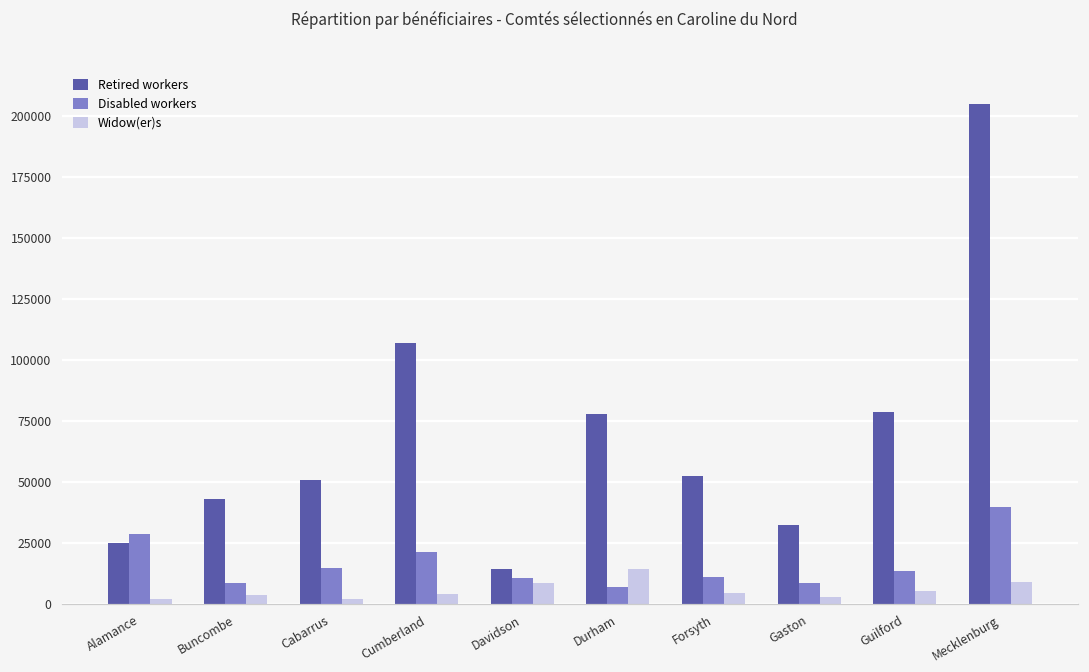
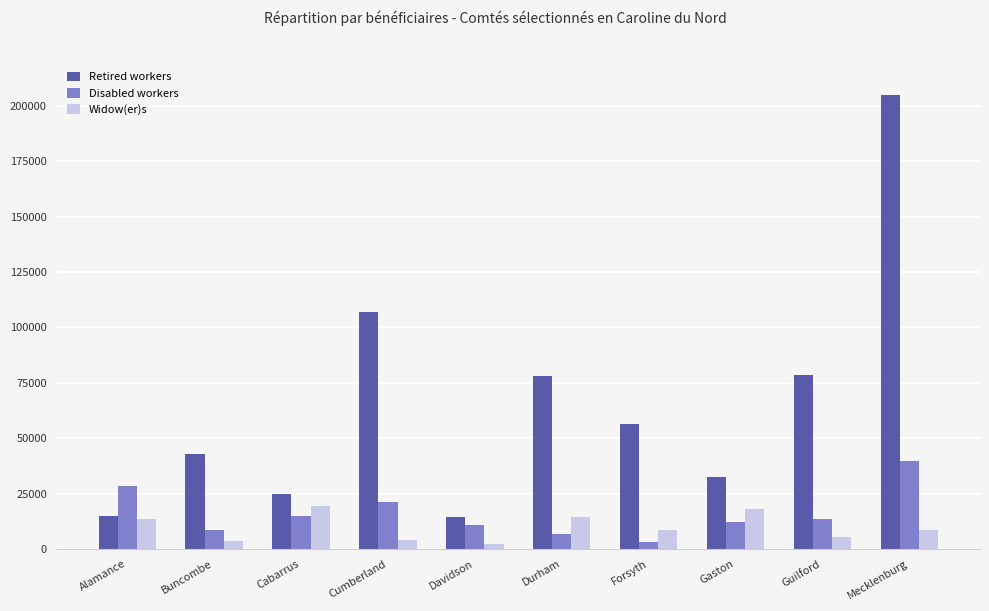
  {
    "Retired workers": {
-     "Alamance": 25000,
+     "Alamance": 15000,
      "Buncombe": 43000,
-     "Cabarrus": 51000,
+     "Cabarrus": 25000,
      "Cumberland": 107000,
      "Davidson": 14000,
      "Durham": 78000,
-     "Forsyth": 52000,
+     "Forsyth": 56000,
      "Gaston": 32000,
      "Guilford": 79000,
      "Mecklenburg": 205000
    },
    "Disabled workers": {
      "Alamance": 29000,
      "Buncombe": 9000,
      "Cabarrus": 15000,
      "Cumberland": 21000,
      "Davidson": 11000,
      "Durham": 7000,
-     "Forsyth": 11000,
-     "Gaston": 9000,
+     "Forsyth": 3000,
+     "Gaston": 12000,
      "Guilford": 14000,
      "Mecklenburg": 40000
    },
    "Widow(er)s": {
-     "Alamance": 2000,
+     "Alamance": 13000,
      "Buncombe": 3000,
-     "Cabarrus": 2000,
+     "Cabarrus": 19000,
      "Cumberland": 4000,
-     "Davidson": 8000,
+     "Davidson": 2000,
      "Durham": 14000,
-     "Forsyth": 4000,
-     "Gaston": 3000,
+     "Forsyth": 9000,
+     "Gaston": 18000,
      "Guilford": 5000,
      "Mecklenburg": 9000
    }
  }
